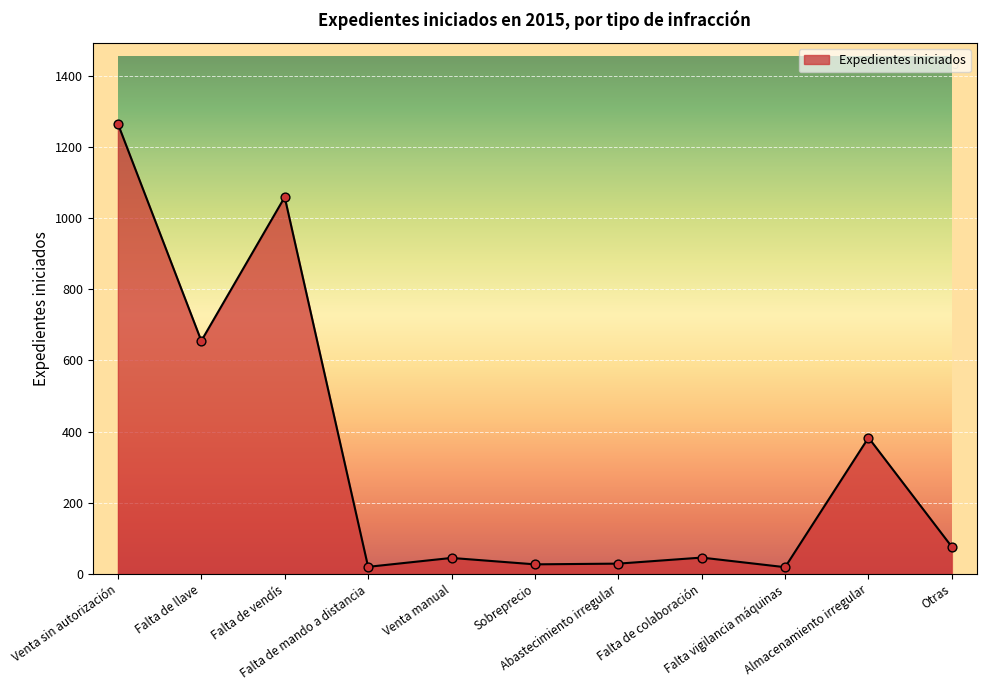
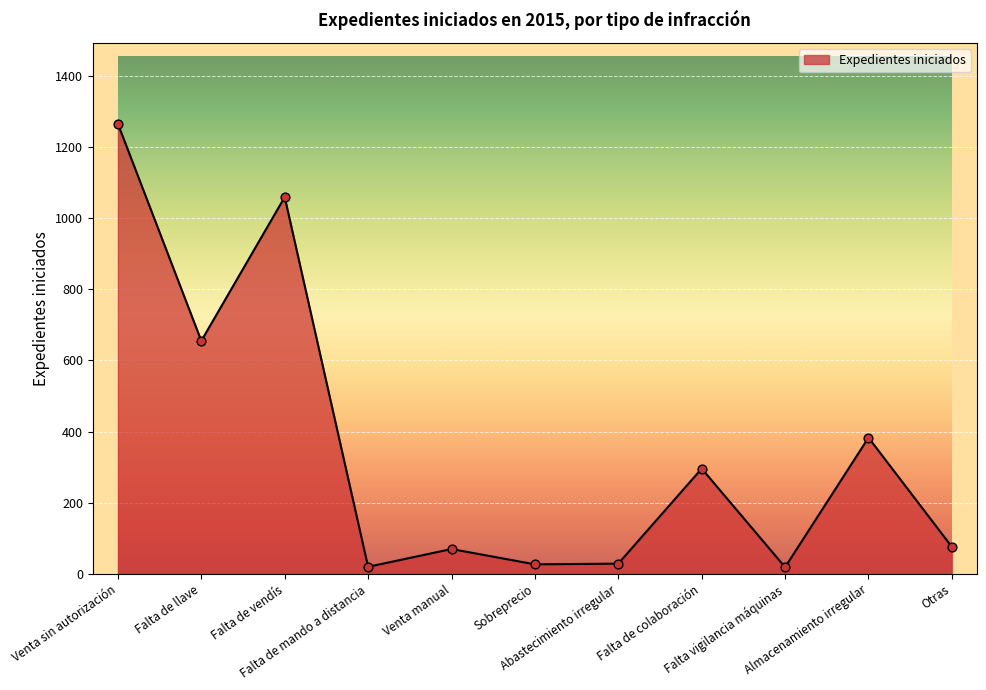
  {
    "Venta sin autorización": 1270,
    "Falta de llave": 660,
    "Falta de vendís": 1060,
    "Falta de mando a distancia": 20,
-   "Venta manual": 50,
+   "Venta manual": 70,
    "Sobreprecio": 30,
    "Abastecimiento irregular": 30,
-   "Falta de colaboración": 50,
+   "Falta de colaboración": 300,
    "Falta vigilancia máquinas": 20,
    "Almacenamiento irregular": 380,
    "Otras": 80
  }
